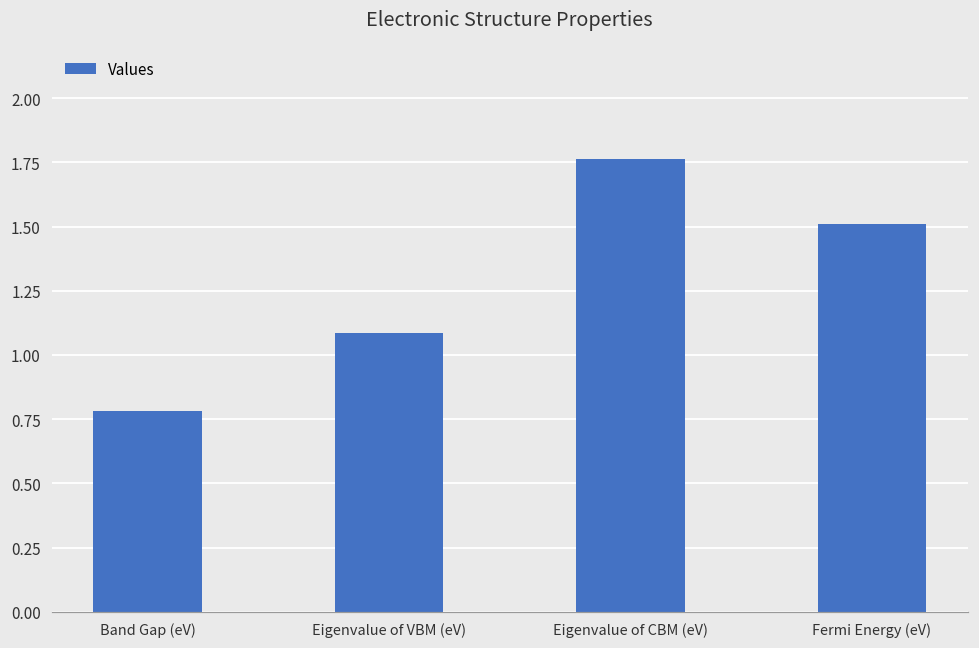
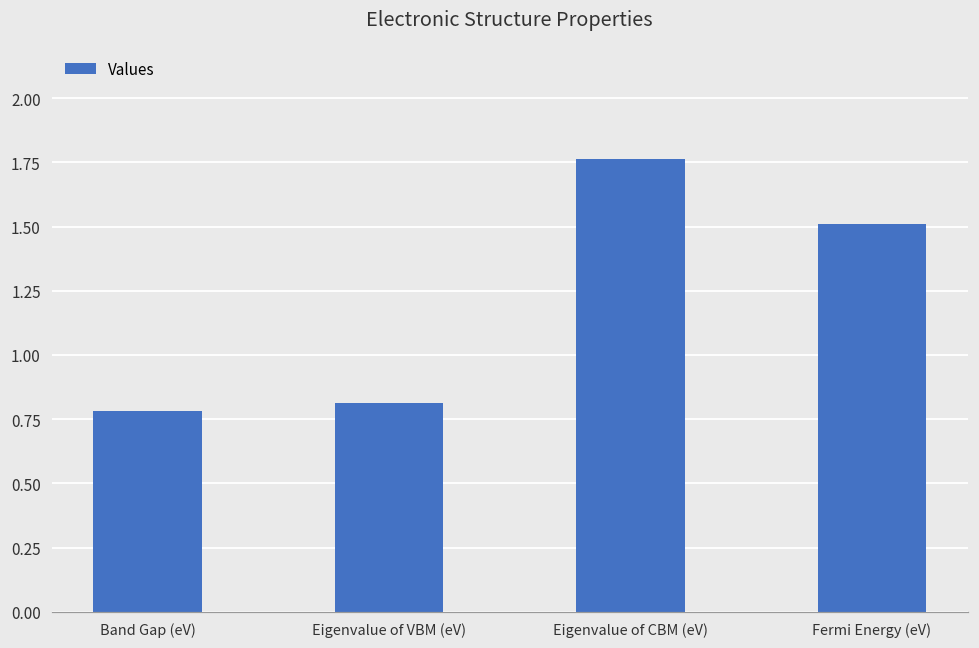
  {
    "Band Gap (eV)": 0.78,
-   "Eigenvalue of VBM (eV)": 1.09,
+   "Eigenvalue of VBM (eV)": 0.81,
    "Eigenvalue of CBM (eV)": 1.76,
    "Fermi Energy (eV)": 1.51
  }
